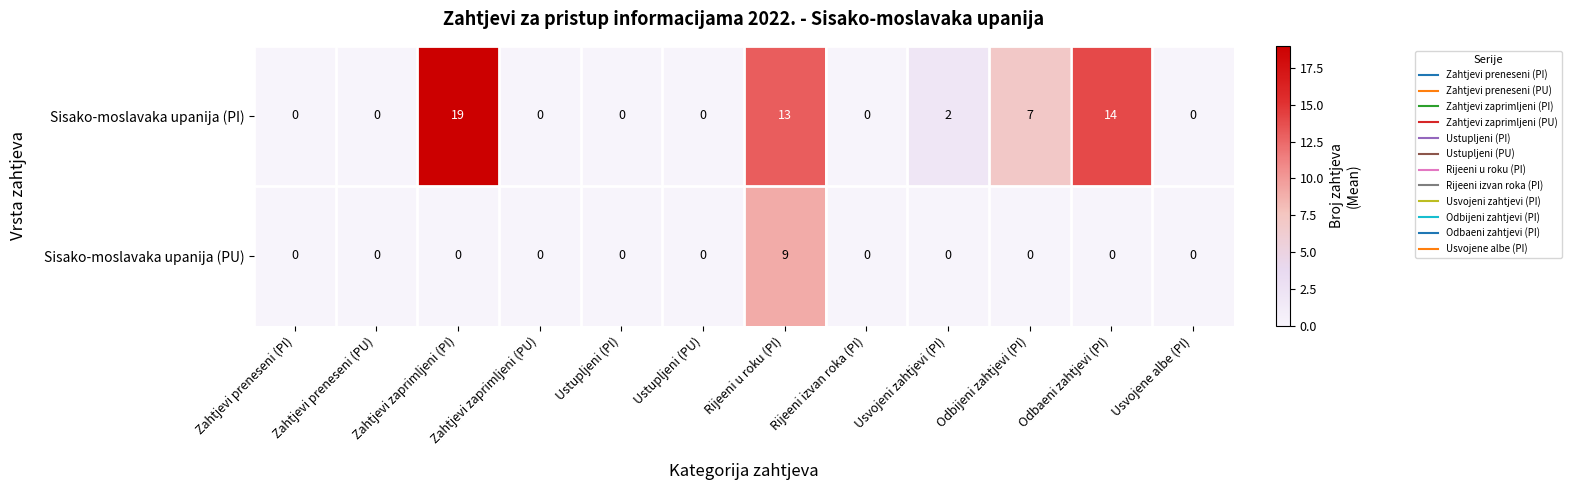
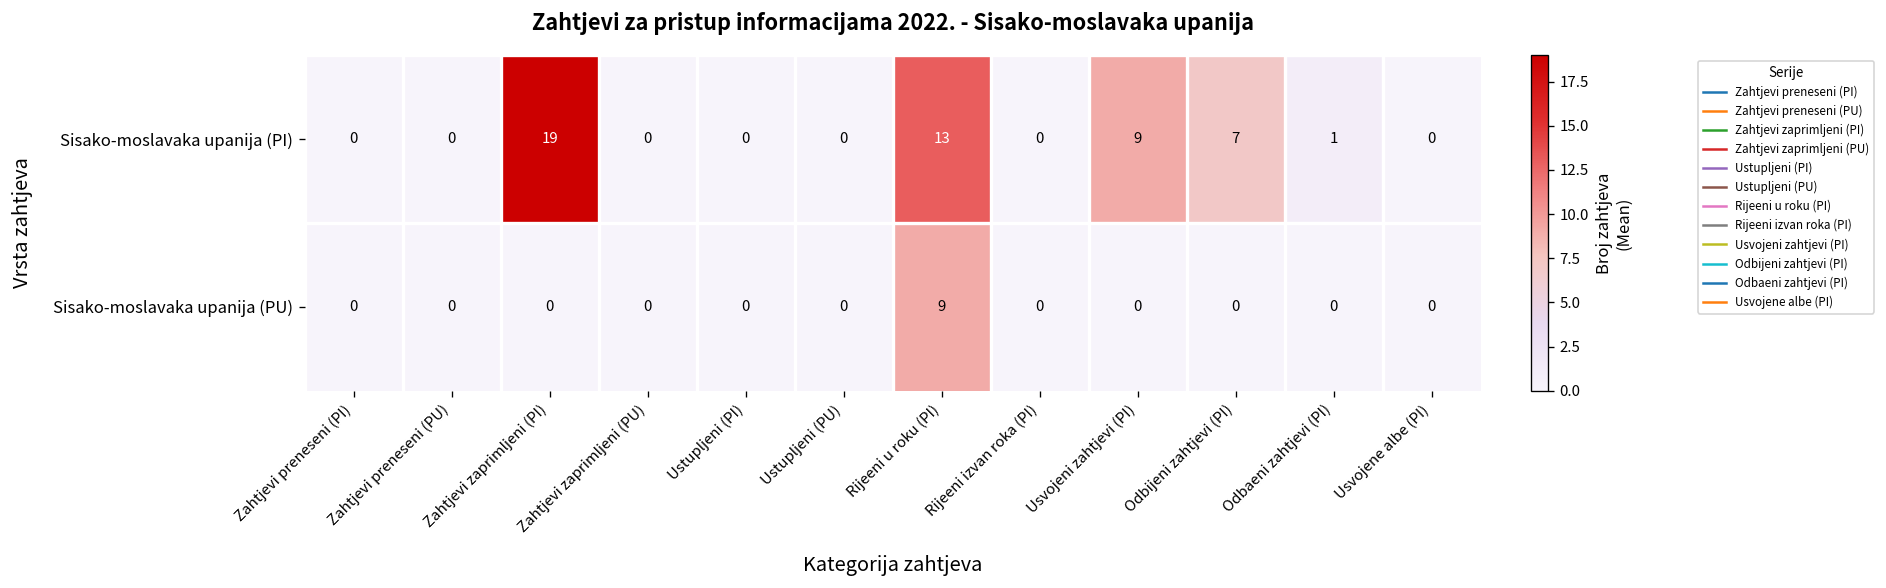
  {
    "Sisako-moslavaka upanija (PI)": {
      "Zahtjevi preneseni (PI)": 0,
      "Zahtjevi preneseni (PU)": 0,
      "Zahtjevi zaprimljeni (PI)": 19,
      "Zahtjevi zaprimljeni (PU)": 0,
      "Ustupljeni (PI)": 0,
      "Ustupljeni (PU)": 0,
      "Rijeeni u roku (PI)": 13,
      "Rijeeni izvan roka (PI)": 0,
-     "Usvojeni zahtjevi (PI)": 2,
+     "Usvojeni zahtjevi (PI)": 9,
      "Odbijeni zahtjevi (PI)": 7,
-     "Odbaeni zahtjevi (PI)": 14,
+     "Odbaeni zahtjevi (PI)": 1,
      "Usvojene albe (PI)": 0
    },
    "Sisako-moslavaka upanija (PU)": {
      "Zahtjevi preneseni (PI)": 0,
      "Zahtjevi preneseni (PU)": 0,
      "Zahtjevi zaprimljeni (PI)": 0,
      "Zahtjevi zaprimljeni (PU)": 0,
      "Ustupljeni (PI)": 0,
      "Ustupljeni (PU)": 0,
      "Rijeeni u roku (PI)": 9,
      "Rijeeni izvan roka (PI)": 0,
      "Usvojeni zahtjevi (PI)": 0,
      "Odbijeni zahtjevi (PI)": 0,
      "Odbaeni zahtjevi (PI)": 0,
      "Usvojene albe (PI)": 0
    }
  }
